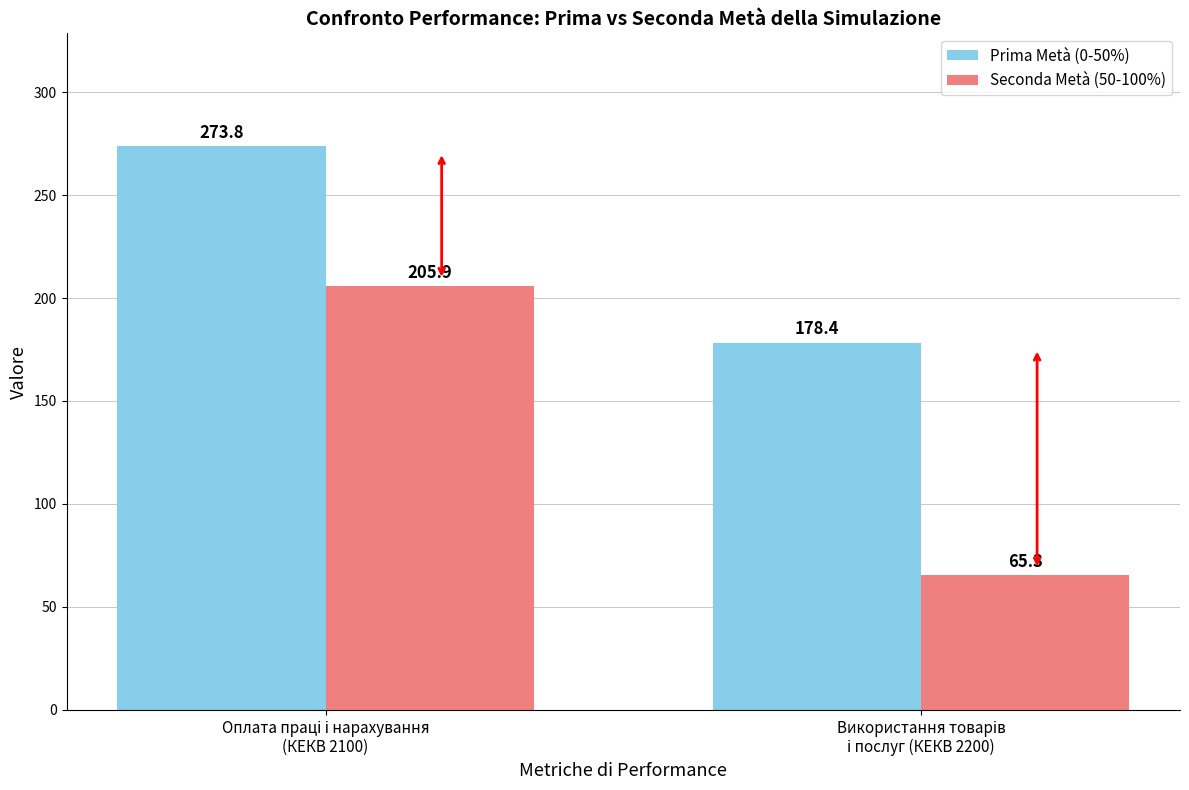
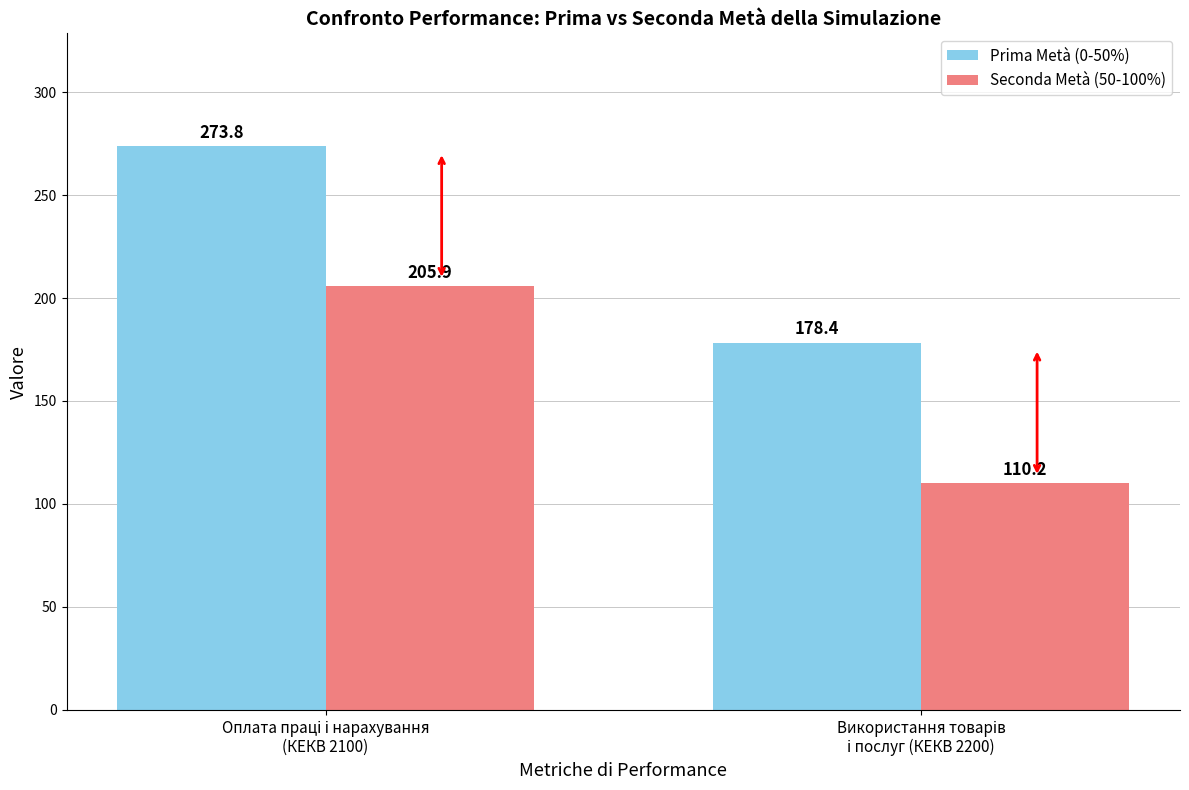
  {
    "Prima Metà (0-50%)": {
      "Оплата праці і нарахування (КЕКВ 2100)": 273.8,
      "Використання товарів і послуг (КЕКВ 2200)": 178.4
    },
    "Seconda Metà (50-100%)": {
      "Оплата праці і нарахування (КЕКВ 2100)": 205.9,
-     "Використання товарів і послуг (КЕКВ 2200)": 65.3
+     "Використання товарів і послуг (КЕКВ 2200)": 110.2
    }
  }
